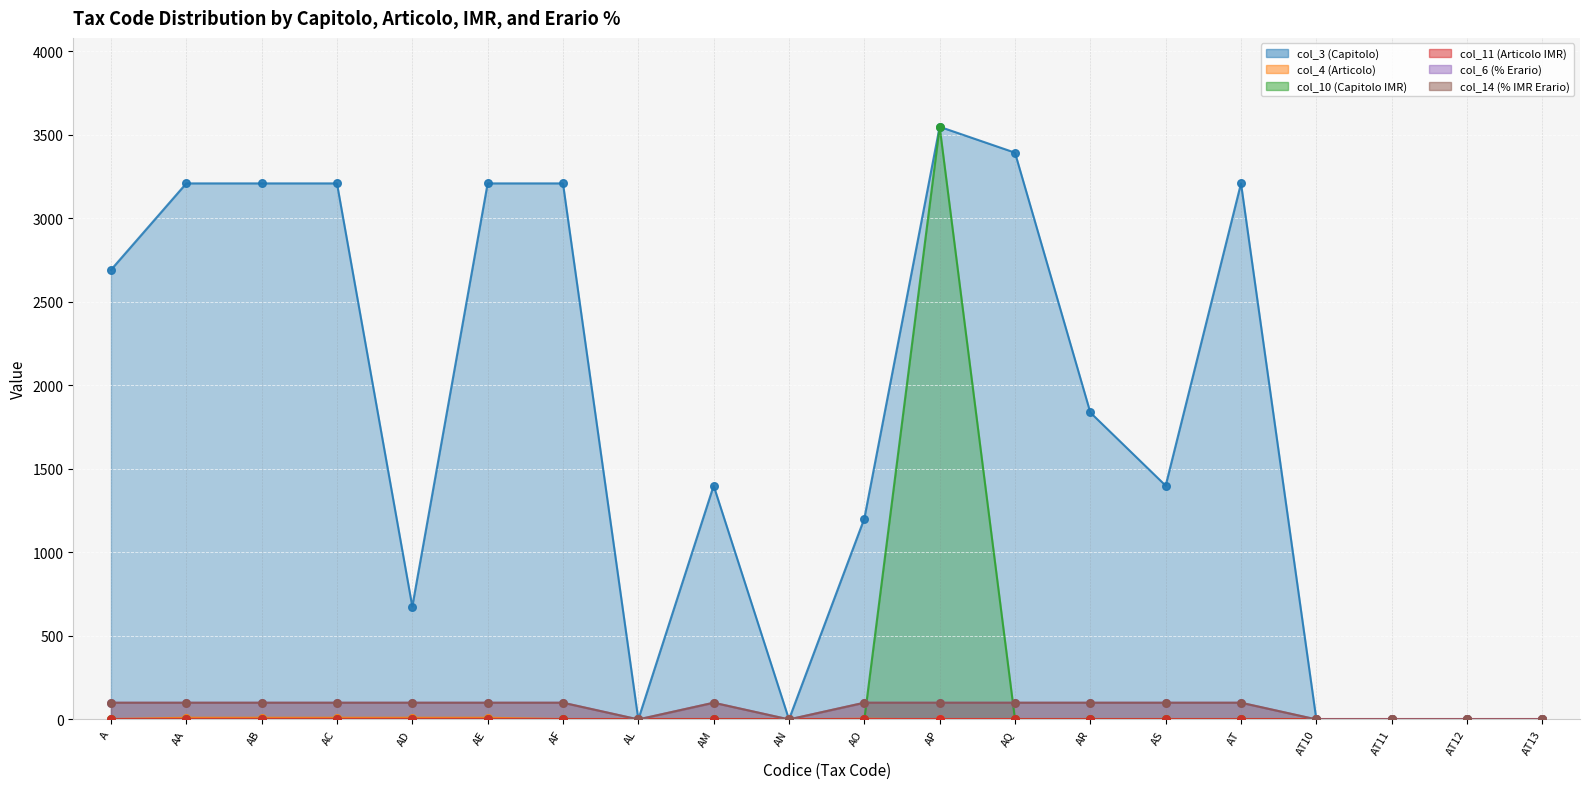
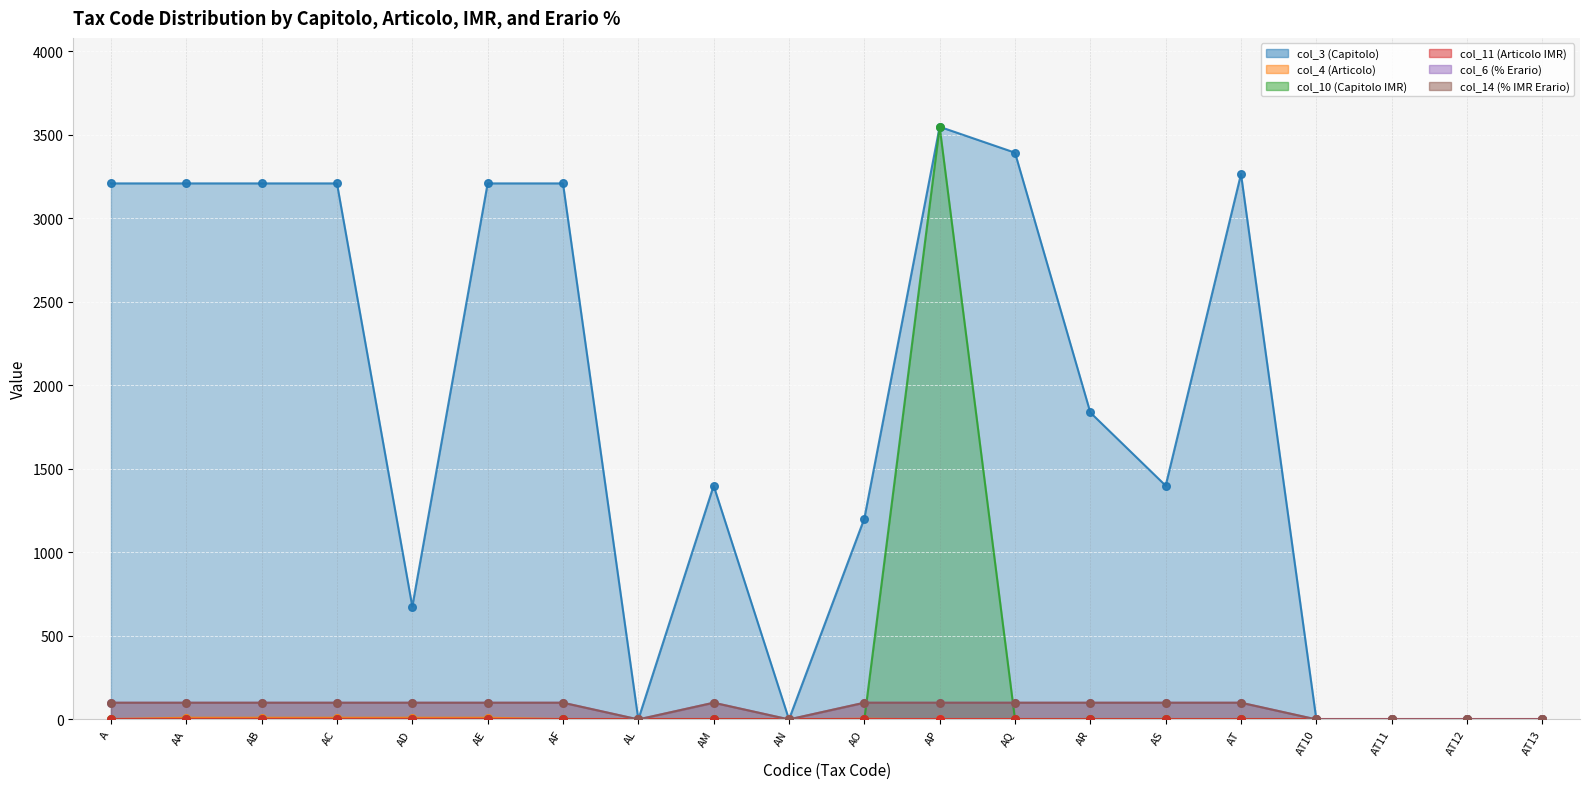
  {
    "col_3 (Capitolo)": {
-     "A": 2690,
+     "A": 3210,
      "AA": 3210,
      "AB": 3210,
      "AC": 3210,
      "AD": 680,
      "AE": 3210,
      "AF": 3210,
      "AM": 1400,
      "AO": 1200,
      "AQ": 3390,
      "AR": 1840,
      "AS": 1400,
-     "AT": 3210
+     "AT": 3270
    }
  }
